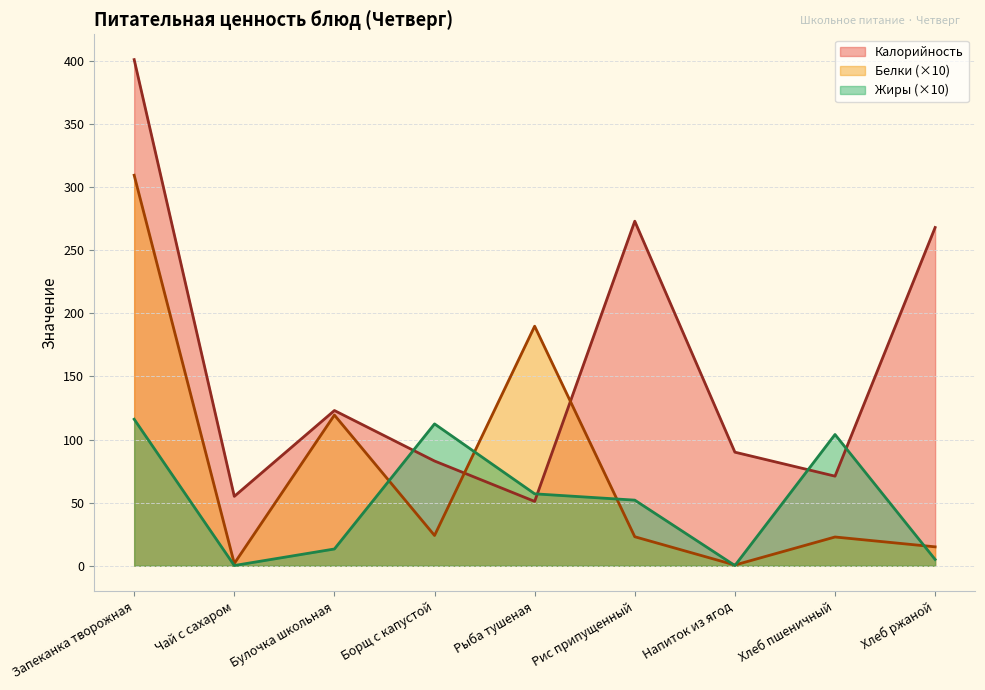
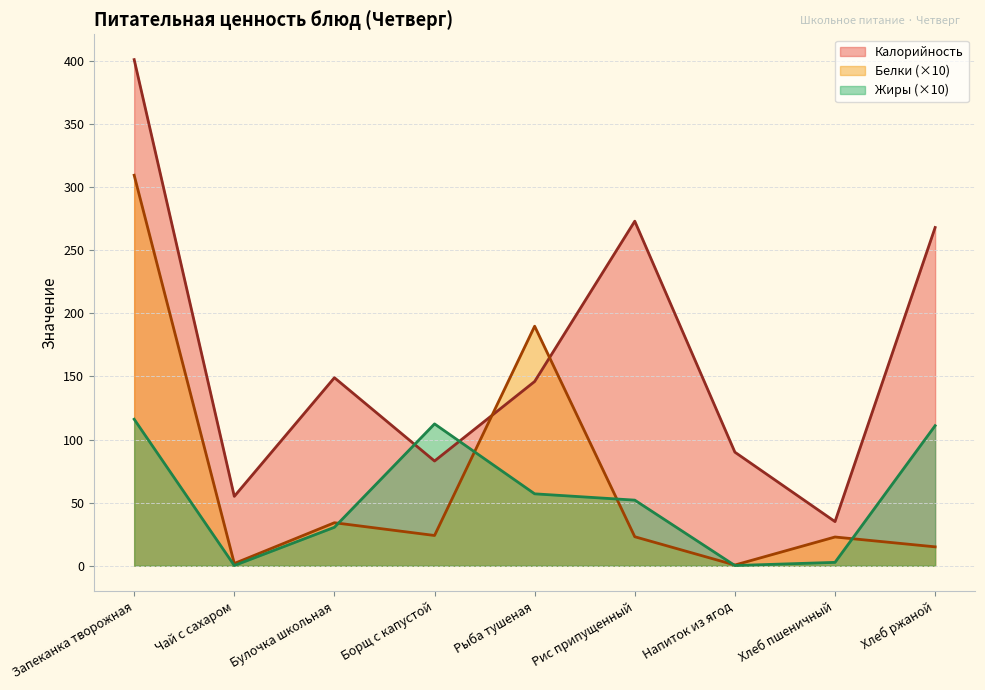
  {
    "Калорийность": {
      "Запеканка творожная": 401,
      "Чай с сахаром": 55,
-     "Булочка школьная": 123,
+     "Булочка школьная": 149,
      "Борщ с капустой": 83,
-     "Рыба тушеная": 51,
+     "Рыба тушеная": 146,
      "Рис припущенный": 273,
      "Напиток из ягод": 90,
-     "Хлеб пшеничный": 71,
+     "Хлеб пшеничный": 35,
      "Хлеб ржаной": 268
    },
    "Белки (×10)": {
      "Запеканка творожная": 309,
-     "Булочка школьная": 119,
+     "Булочка школьная": 34,
      "Борщ с капустой": 24,
      "Рыба тушеная": 190,
      "Рис припущенный": 23,
      "Хлеб пшеничный": 23,
      "Хлеб ржаной": 15
    },
    "Жиры (×10)": {
      "Запеканка творожная": 116,
-     "Булочка школьная": 13,
+     "Булочка школьная": 31,
      "Борщ с капустой": 112,
      "Рыба тушеная": 57,
      "Рис припущенный": 52,
-     "Хлеб пшеничный": 104,
-     "Хлеб ржаной": 5
+     "Хлеб пшеничный": 3,
+     "Хлеб ржаной": 111
    }
  }
